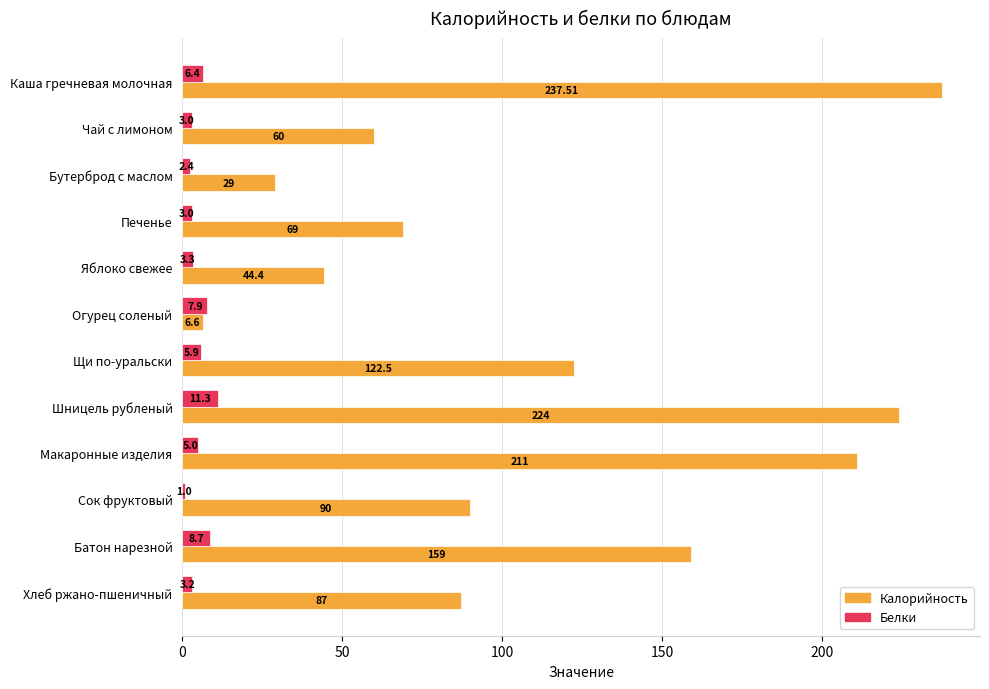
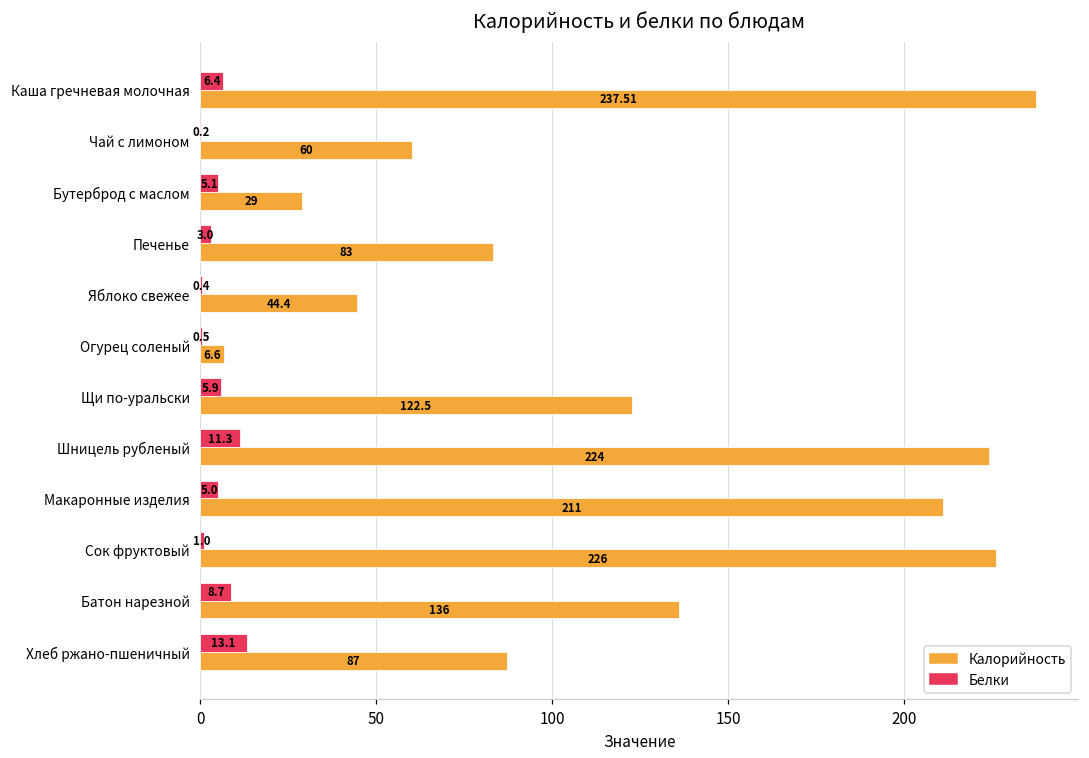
  {
    "Калорийность": {
      "Каша гречневая молочная": 237.51,
      "Чай с лимоном": 60,
      "Бутерброд с маслом": 29,
-     "Печенье": 69,
+     "Печенье": 83,
      "Яблоко свежее": 44.4,
      "Огурец соленый": 6.6,
      "Щи по-уральски": 122.5,
      "Шницель рубленый": 224,
      "Макаронные изделия": 211,
-     "Сок фруктовый": 90,
-     "Батон нарезной": 159,
+     "Сок фруктовый": 226,
+     "Батон нарезной": 136,
      "Хлеб ржано-пшеничный": 87
    },
    "Белки": {
      "Каша гречневая молочная": 6.4,
-     "Чай с лимоном": 3.0,
-     "Бутерброд с маслом": 2.4,
+     "Чай с лимоном": 0.2,
+     "Бутерброд с маслом": 5.1,
      "Печенье": 3.0,
-     "Яблоко свежее": 3.3,
-     "Огурец соленый": 7.9,
+     "Яблоко свежее": 0.4,
+     "Огурец соленый": 0.5,
      "Щи по-уральски": 5.9,
      "Шницель рубленый": 11.3,
      "Макаронные изделия": 5.0,
      "Сок фруктовый": 1.0,
      "Батон нарезной": 8.7,
-     "Хлеб ржано-пшеничный": 3.2
+     "Хлеб ржано-пшеничный": 13.1
    }
  }
